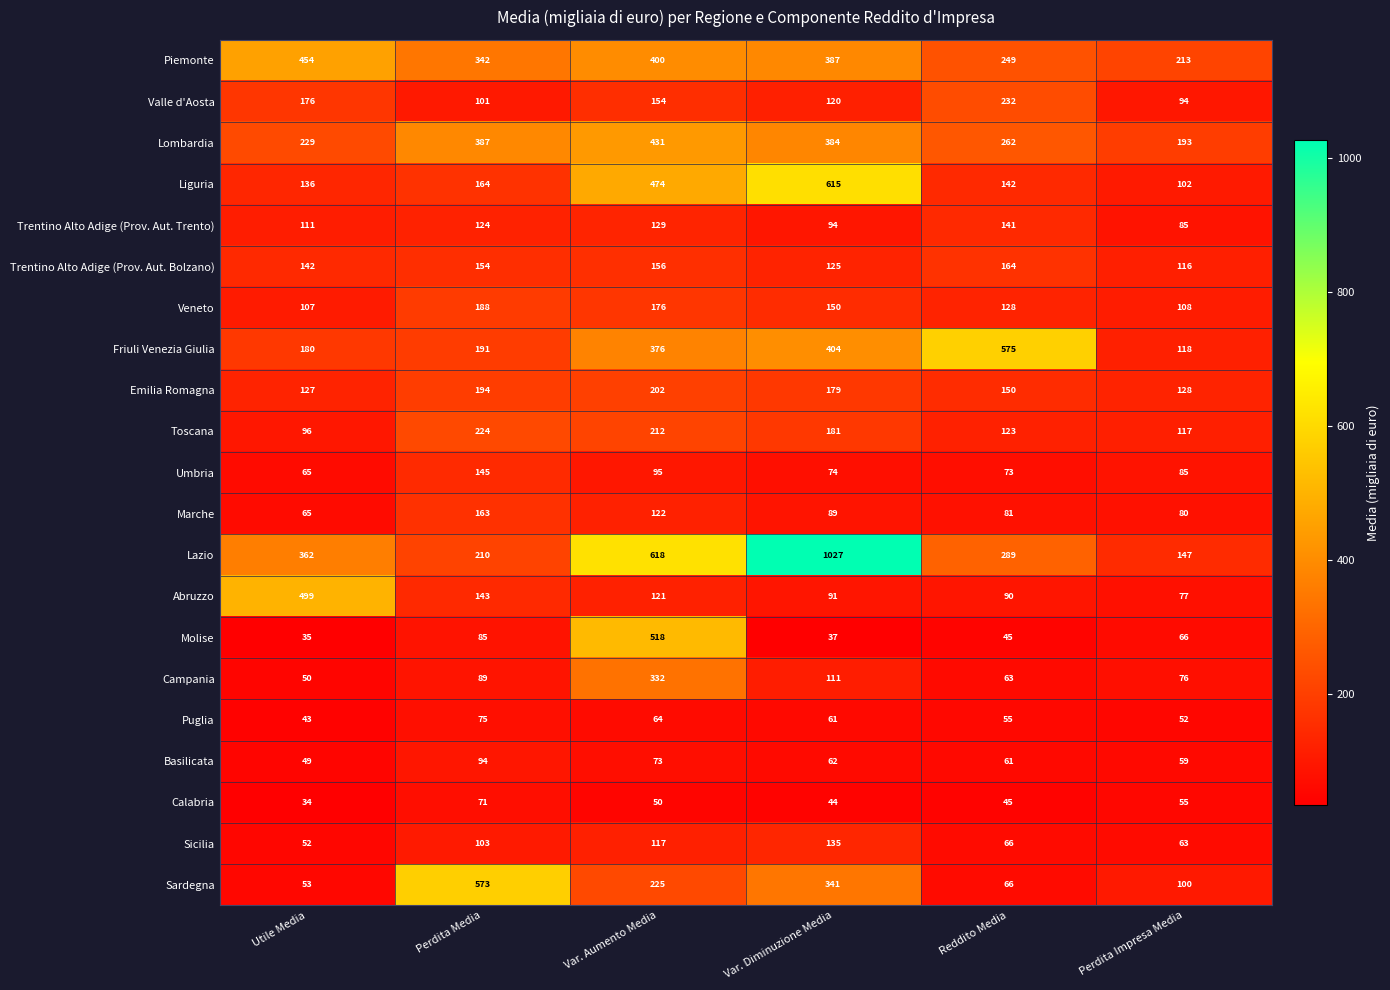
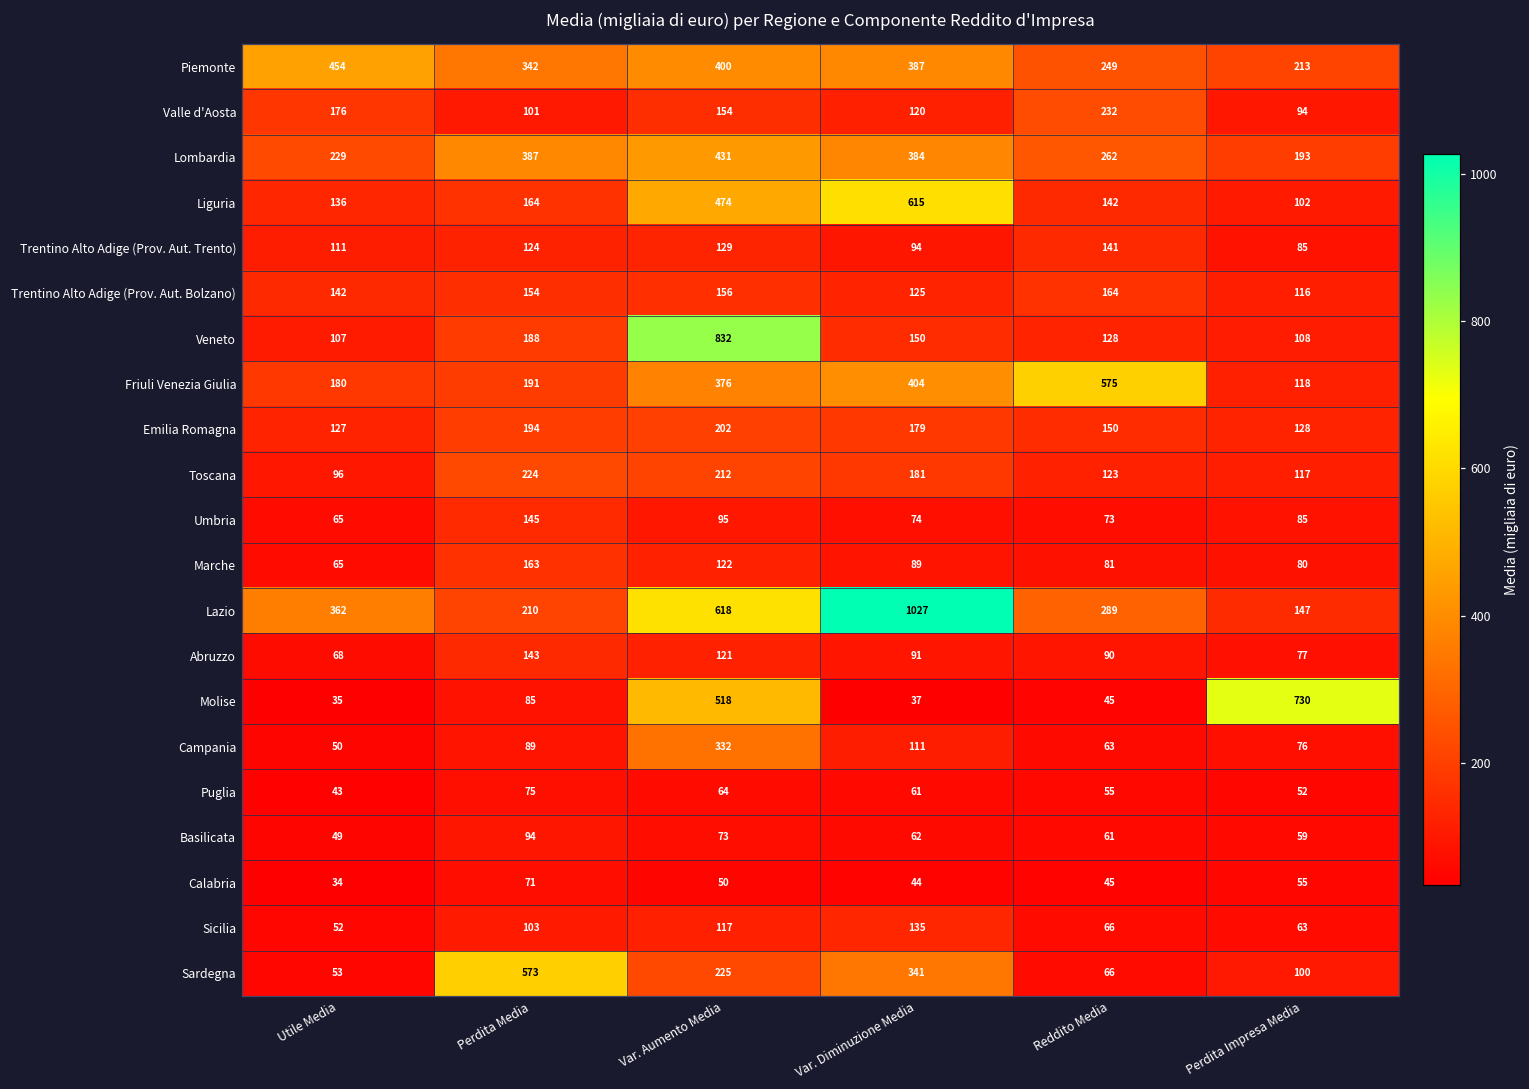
  {
    "Piemonte": {
      "Utile Media": 454,
      "Perdita Media": 342,
      "Var. Aumento Media": 400,
      "Var. Diminuzione Media": 387,
      "Reddito Media": 249,
      "Perdita Impresa Media": 213
    },
    "Valle d'Aosta": {
      "Utile Media": 176,
      "Perdita Media": 101,
      "Var. Aumento Media": 154,
      "Var. Diminuzione Media": 120,
      "Reddito Media": 232,
      "Perdita Impresa Media": 94
    },
    "Lombardia": {
      "Utile Media": 229,
      "Perdita Media": 387,
      "Var. Aumento Media": 431,
      "Var. Diminuzione Media": 384,
      "Reddito Media": 262,
      "Perdita Impresa Media": 193
    },
    "Liguria": {
      "Utile Media": 136,
      "Perdita Media": 164,
      "Var. Aumento Media": 474,
      "Var. Diminuzione Media": 615,
      "Reddito Media": 142,
      "Perdita Impresa Media": 102
    },
    "Trentino Alto Adige (Prov. Aut. Trento)": {
      "Utile Media": 111,
      "Perdita Media": 124,
      "Var. Aumento Media": 129,
      "Var. Diminuzione Media": 94,
      "Reddito Media": 141,
      "Perdita Impresa Media": 85
    },
    "Trentino Alto Adige (Prov. Aut. Bolzano)": {
      "Utile Media": 142,
      "Perdita Media": 154,
      "Var. Aumento Media": 156,
      "Var. Diminuzione Media": 125,
      "Reddito Media": 164,
      "Perdita Impresa Media": 116
    },
    "Veneto": {
      "Utile Media": 107,
      "Perdita Media": 188,
-     "Var. Aumento Media": 176,
+     "Var. Aumento Media": 832,
      "Var. Diminuzione Media": 150,
      "Reddito Media": 128,
      "Perdita Impresa Media": 108
    },
    "Friuli Venezia Giulia": {
      "Utile Media": 180,
      "Perdita Media": 191,
      "Var. Aumento Media": 376,
      "Var. Diminuzione Media": 404,
      "Reddito Media": 575,
      "Perdita Impresa Media": 118
    },
    "Emilia Romagna": {
      "Utile Media": 127,
      "Perdita Media": 194,
      "Var. Aumento Media": 202,
      "Var. Diminuzione Media": 179,
      "Reddito Media": 150,
      "Perdita Impresa Media": 128
    },
    "Toscana": {
      "Utile Media": 96,
      "Perdita Media": 224,
      "Var. Aumento Media": 212,
      "Var. Diminuzione Media": 181,
      "Reddito Media": 123,
      "Perdita Impresa Media": 117
    },
    "Umbria": {
      "Utile Media": 65,
      "Perdita Media": 145,
      "Var. Aumento Media": 95,
      "Var. Diminuzione Media": 74,
      "Reddito Media": 73,
      "Perdita Impresa Media": 85
    },
    "Marche": {
      "Utile Media": 65,
      "Perdita Media": 163,
      "Var. Aumento Media": 122,
      "Var. Diminuzione Media": 89,
      "Reddito Media": 81,
      "Perdita Impresa Media": 80
    },
    "Lazio": {
      "Utile Media": 362,
      "Perdita Media": 210,
      "Var. Aumento Media": 618,
      "Var. Diminuzione Media": 1027,
      "Reddito Media": 289,
      "Perdita Impresa Media": 147
    },
    "Abruzzo": {
-     "Utile Media": 499,
+     "Utile Media": 68,
      "Perdita Media": 143,
      "Var. Aumento Media": 121,
      "Var. Diminuzione Media": 91,
      "Reddito Media": 90,
      "Perdita Impresa Media": 77
    },
    "Molise": {
      "Utile Media": 35,
      "Perdita Media": 85,
      "Var. Aumento Media": 518,
      "Var. Diminuzione Media": 37,
      "Reddito Media": 45,
-     "Perdita Impresa Media": 66
+     "Perdita Impresa Media": 730
    },
    "Campania": {
      "Utile Media": 50,
      "Perdita Media": 89,
      "Var. Aumento Media": 332,
      "Var. Diminuzione Media": 111,
      "Reddito Media": 63,
      "Perdita Impresa Media": 76
    },
    "Puglia": {
      "Utile Media": 43,
      "Perdita Media": 75,
      "Var. Aumento Media": 64,
      "Var. Diminuzione Media": 61,
      "Reddito Media": 55,
      "Perdita Impresa Media": 52
    },
    "Basilicata": {
      "Utile Media": 49,
      "Perdita Media": 94,
      "Var. Aumento Media": 73,
      "Var. Diminuzione Media": 62,
      "Reddito Media": 61,
      "Perdita Impresa Media": 59
    },
    "Calabria": {
      "Utile Media": 34,
      "Perdita Media": 71,
      "Var. Aumento Media": 50,
      "Var. Diminuzione Media": 44,
      "Reddito Media": 45,
      "Perdita Impresa Media": 55
    },
    "Sicilia": {
      "Utile Media": 52,
      "Perdita Media": 103,
      "Var. Aumento Media": 117,
      "Var. Diminuzione Media": 135,
      "Reddito Media": 66,
      "Perdita Impresa Media": 63
    },
    "Sardegna": {
      "Utile Media": 53,
      "Perdita Media": 573,
      "Var. Aumento Media": 225,
      "Var. Diminuzione Media": 341,
      "Reddito Media": 66,
      "Perdita Impresa Media": 100
    }
  }
